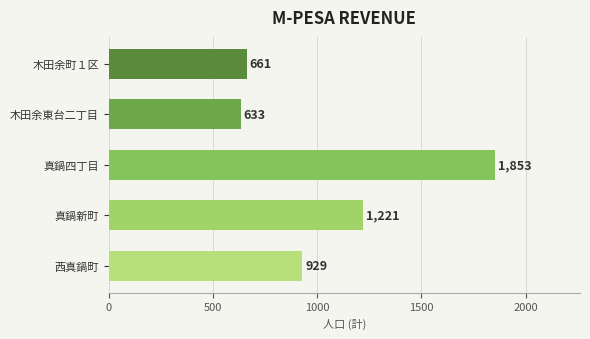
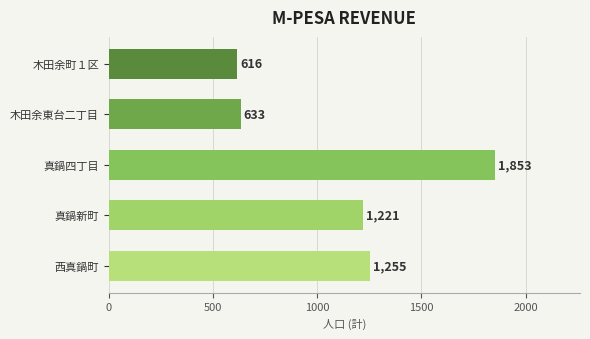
  {
-   "木田余町１区": "661",
+   "木田余町１区": "616",
    "木田余東台二丁目": "633",
    "真鍋四丁目": "1,853",
    "真鍋新町": "1,221",
-   "西真鍋町": "929"
+   "西真鍋町": "1,255"
  }
